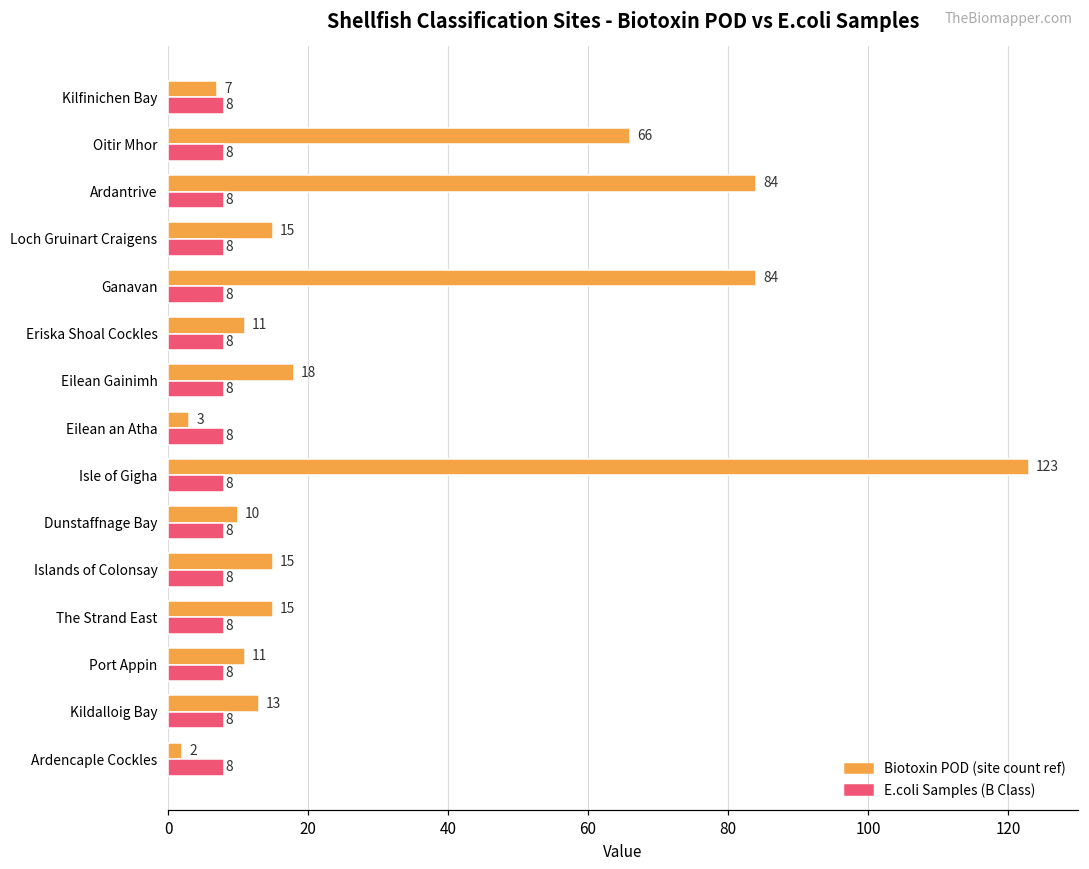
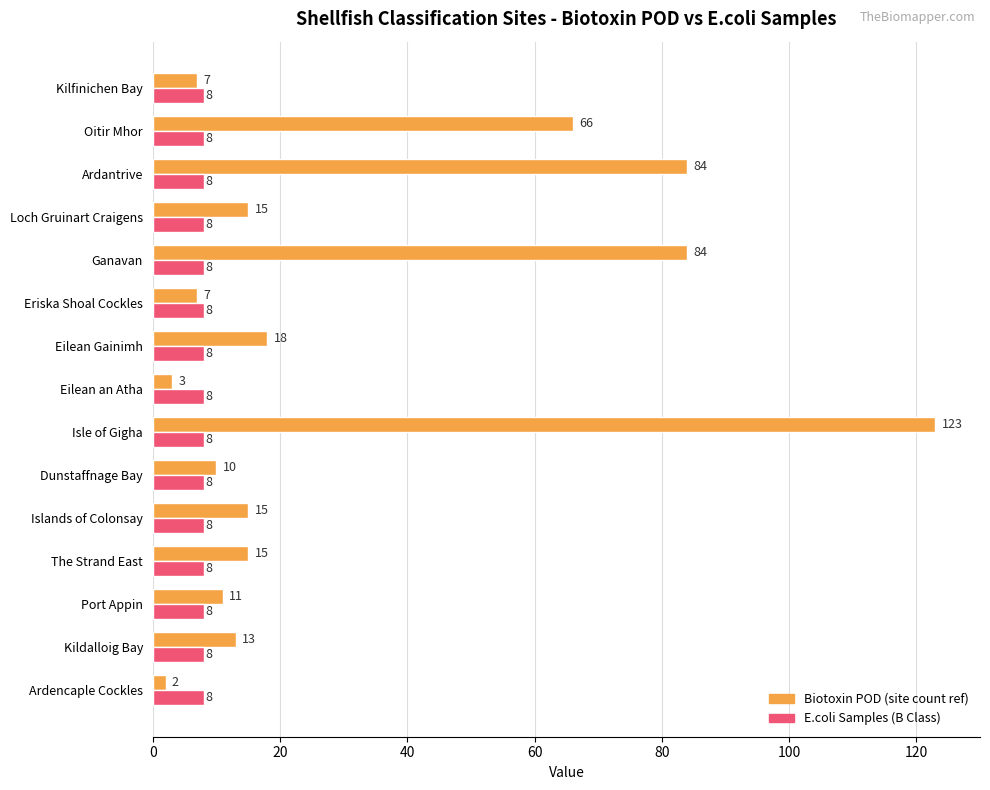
  {
    "Biotoxin POD (site count ref)": {
      "Kilfinichen Bay": 7,
      "Oitir Mhor": 66,
      "Ardantrive": 84,
      "Loch Gruinart Craigens": 15,
      "Ganavan": 84,
-     "Eriska Shoal Cockles": 11,
+     "Eriska Shoal Cockles": 7,
      "Eilean Gainimh": 18,
      "Eilean an Atha": 3,
      "Isle of Gigha": 123,
      "Dunstaffnage Bay": 10,
      "Islands of Colonsay": 15,
      "The Strand East": 15,
      "Port Appin": 11,
      "Kildalloig Bay": 13,
      "Ardencaple Cockles": 2
    },
    "E.coli Samples (B Class)": {
      "Kilfinichen Bay": 8,
      "Oitir Mhor": 8,
      "Ardantrive": 8,
      "Loch Gruinart Craigens": 8,
      "Ganavan": 8,
      "Eriska Shoal Cockles": 8,
      "Eilean Gainimh": 8,
      "Eilean an Atha": 8,
      "Isle of Gigha": 8,
      "Dunstaffnage Bay": 8,
      "Islands of Colonsay": 8,
      "The Strand East": 8,
      "Port Appin": 8,
      "Kildalloig Bay": 8,
      "Ardencaple Cockles": 8
    }
  }
